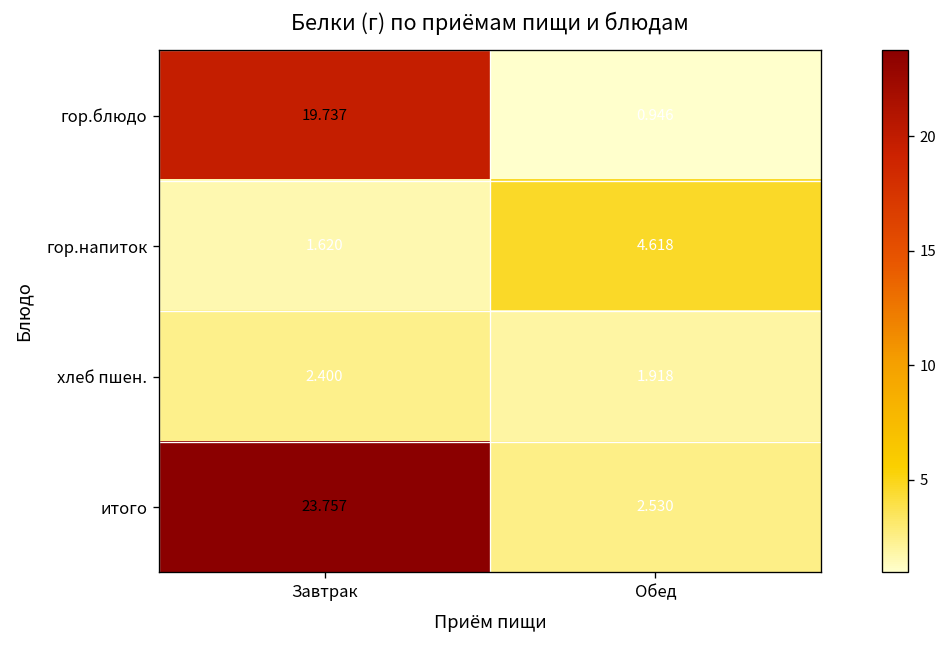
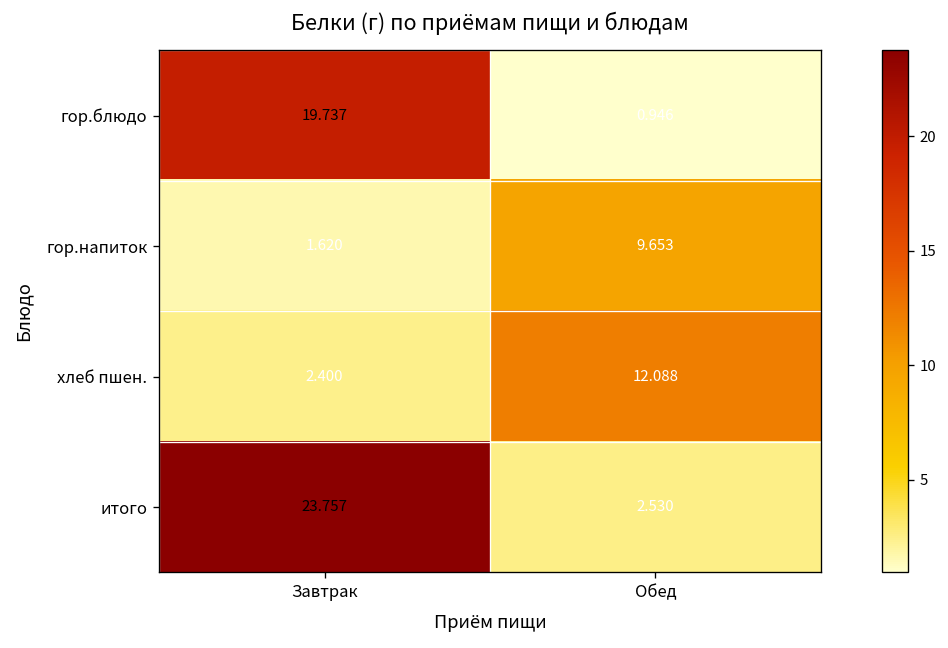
  {
    "гор.блюдо": {
      "Завтрак": 19.737,
      "Обед": 0.946
    },
    "гор.напиток": {
      "Завтрак": 1.620,
-     "Обед": 4.618
+     "Обед": 9.653
    },
    "хлеб пшен.": {
      "Завтрак": 2.400,
-     "Обед": 1.918
+     "Обед": 12.088
    },
    "итого": {
      "Завтрак": 23.757,
      "Обед": 2.530
    }
  }
